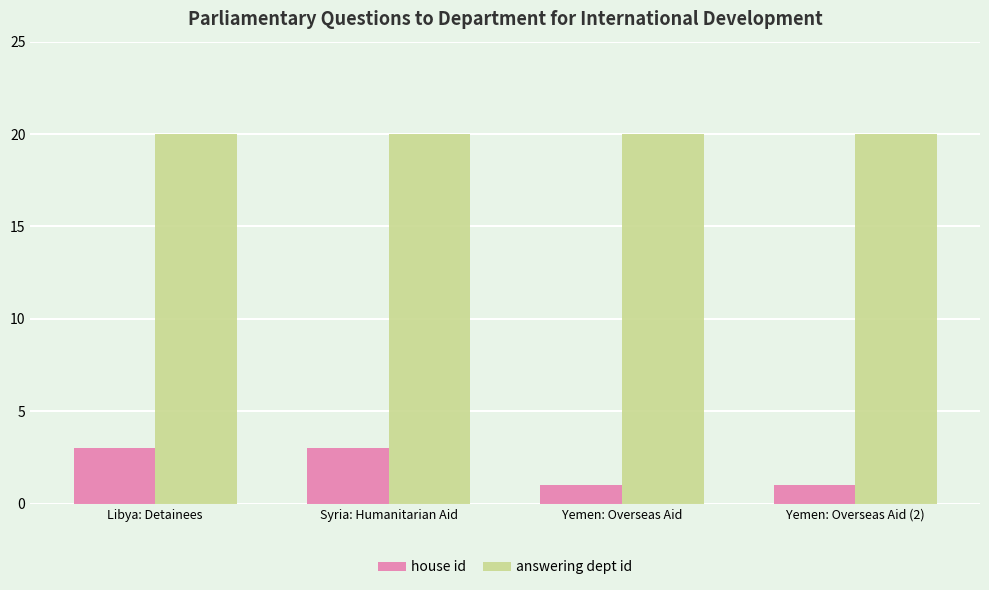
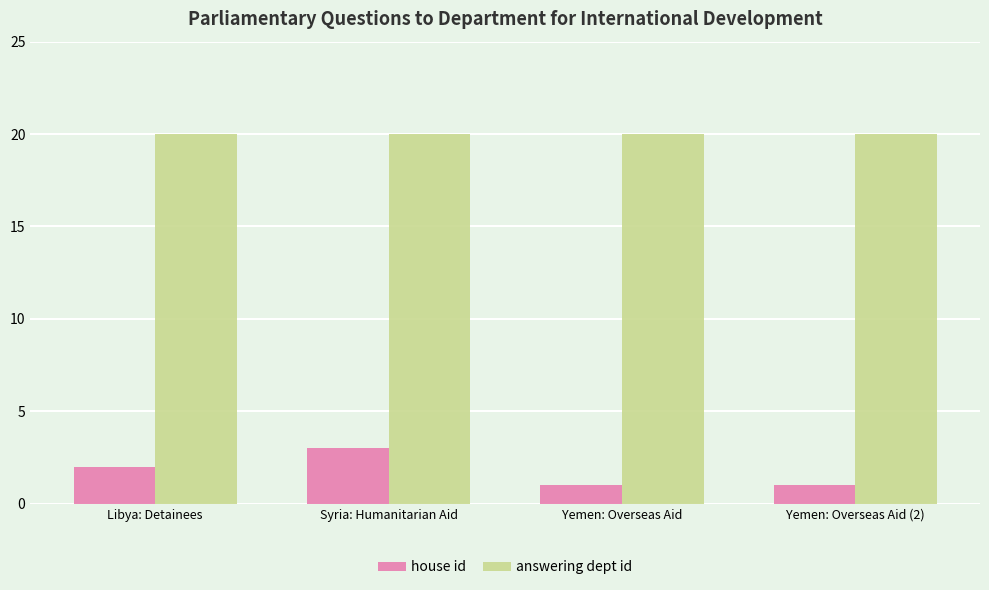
  {
    "house id": {
-     "Libya: Detainees": 3,
+     "Libya: Detainees": 2,
      "Syria: Humanitarian Aid": 3,
      "Yemen: Overseas Aid": 1,
      "Yemen: Overseas Aid (2)": 1
    },
    "answering dept id": {
      "Libya: Detainees": 20,
      "Syria: Humanitarian Aid": 20,
      "Yemen: Overseas Aid": 20,
      "Yemen: Overseas Aid (2)": 20
    }
  }
